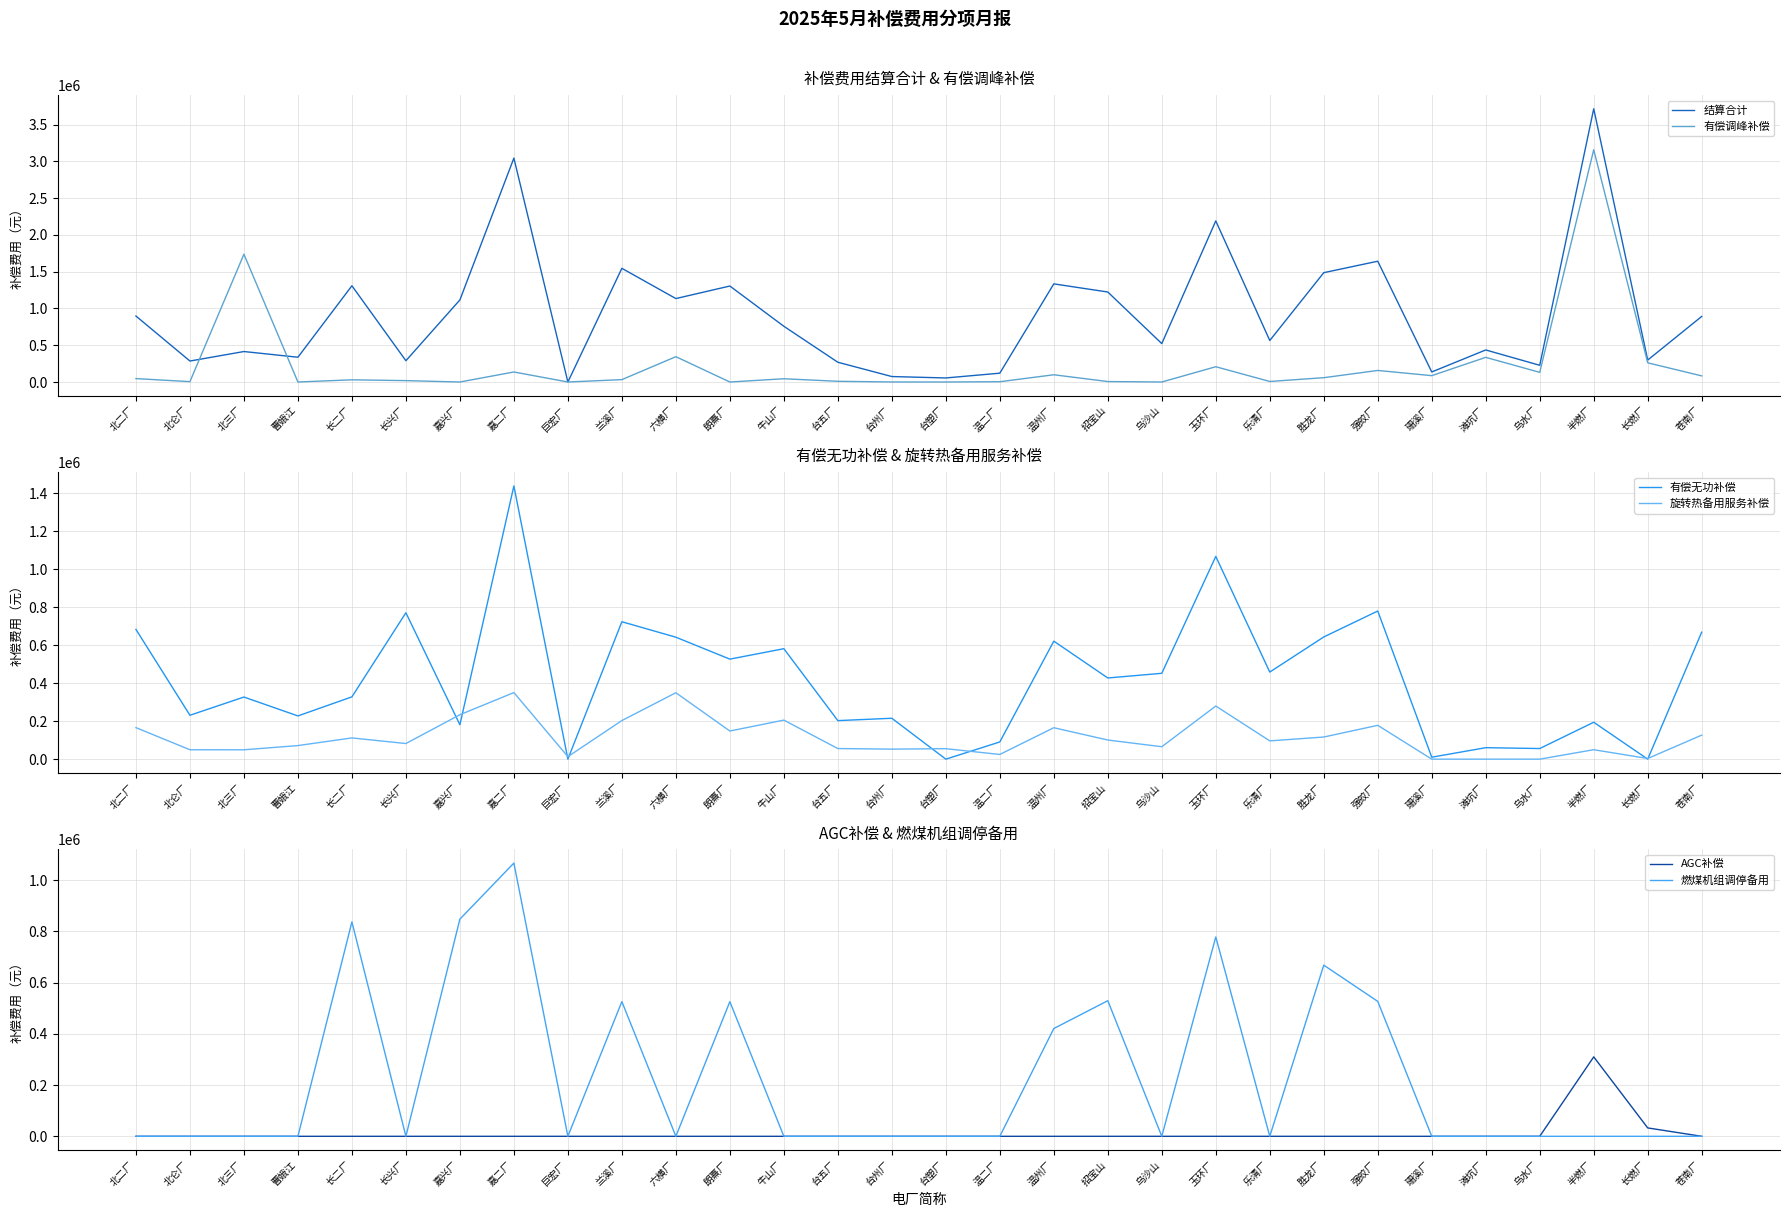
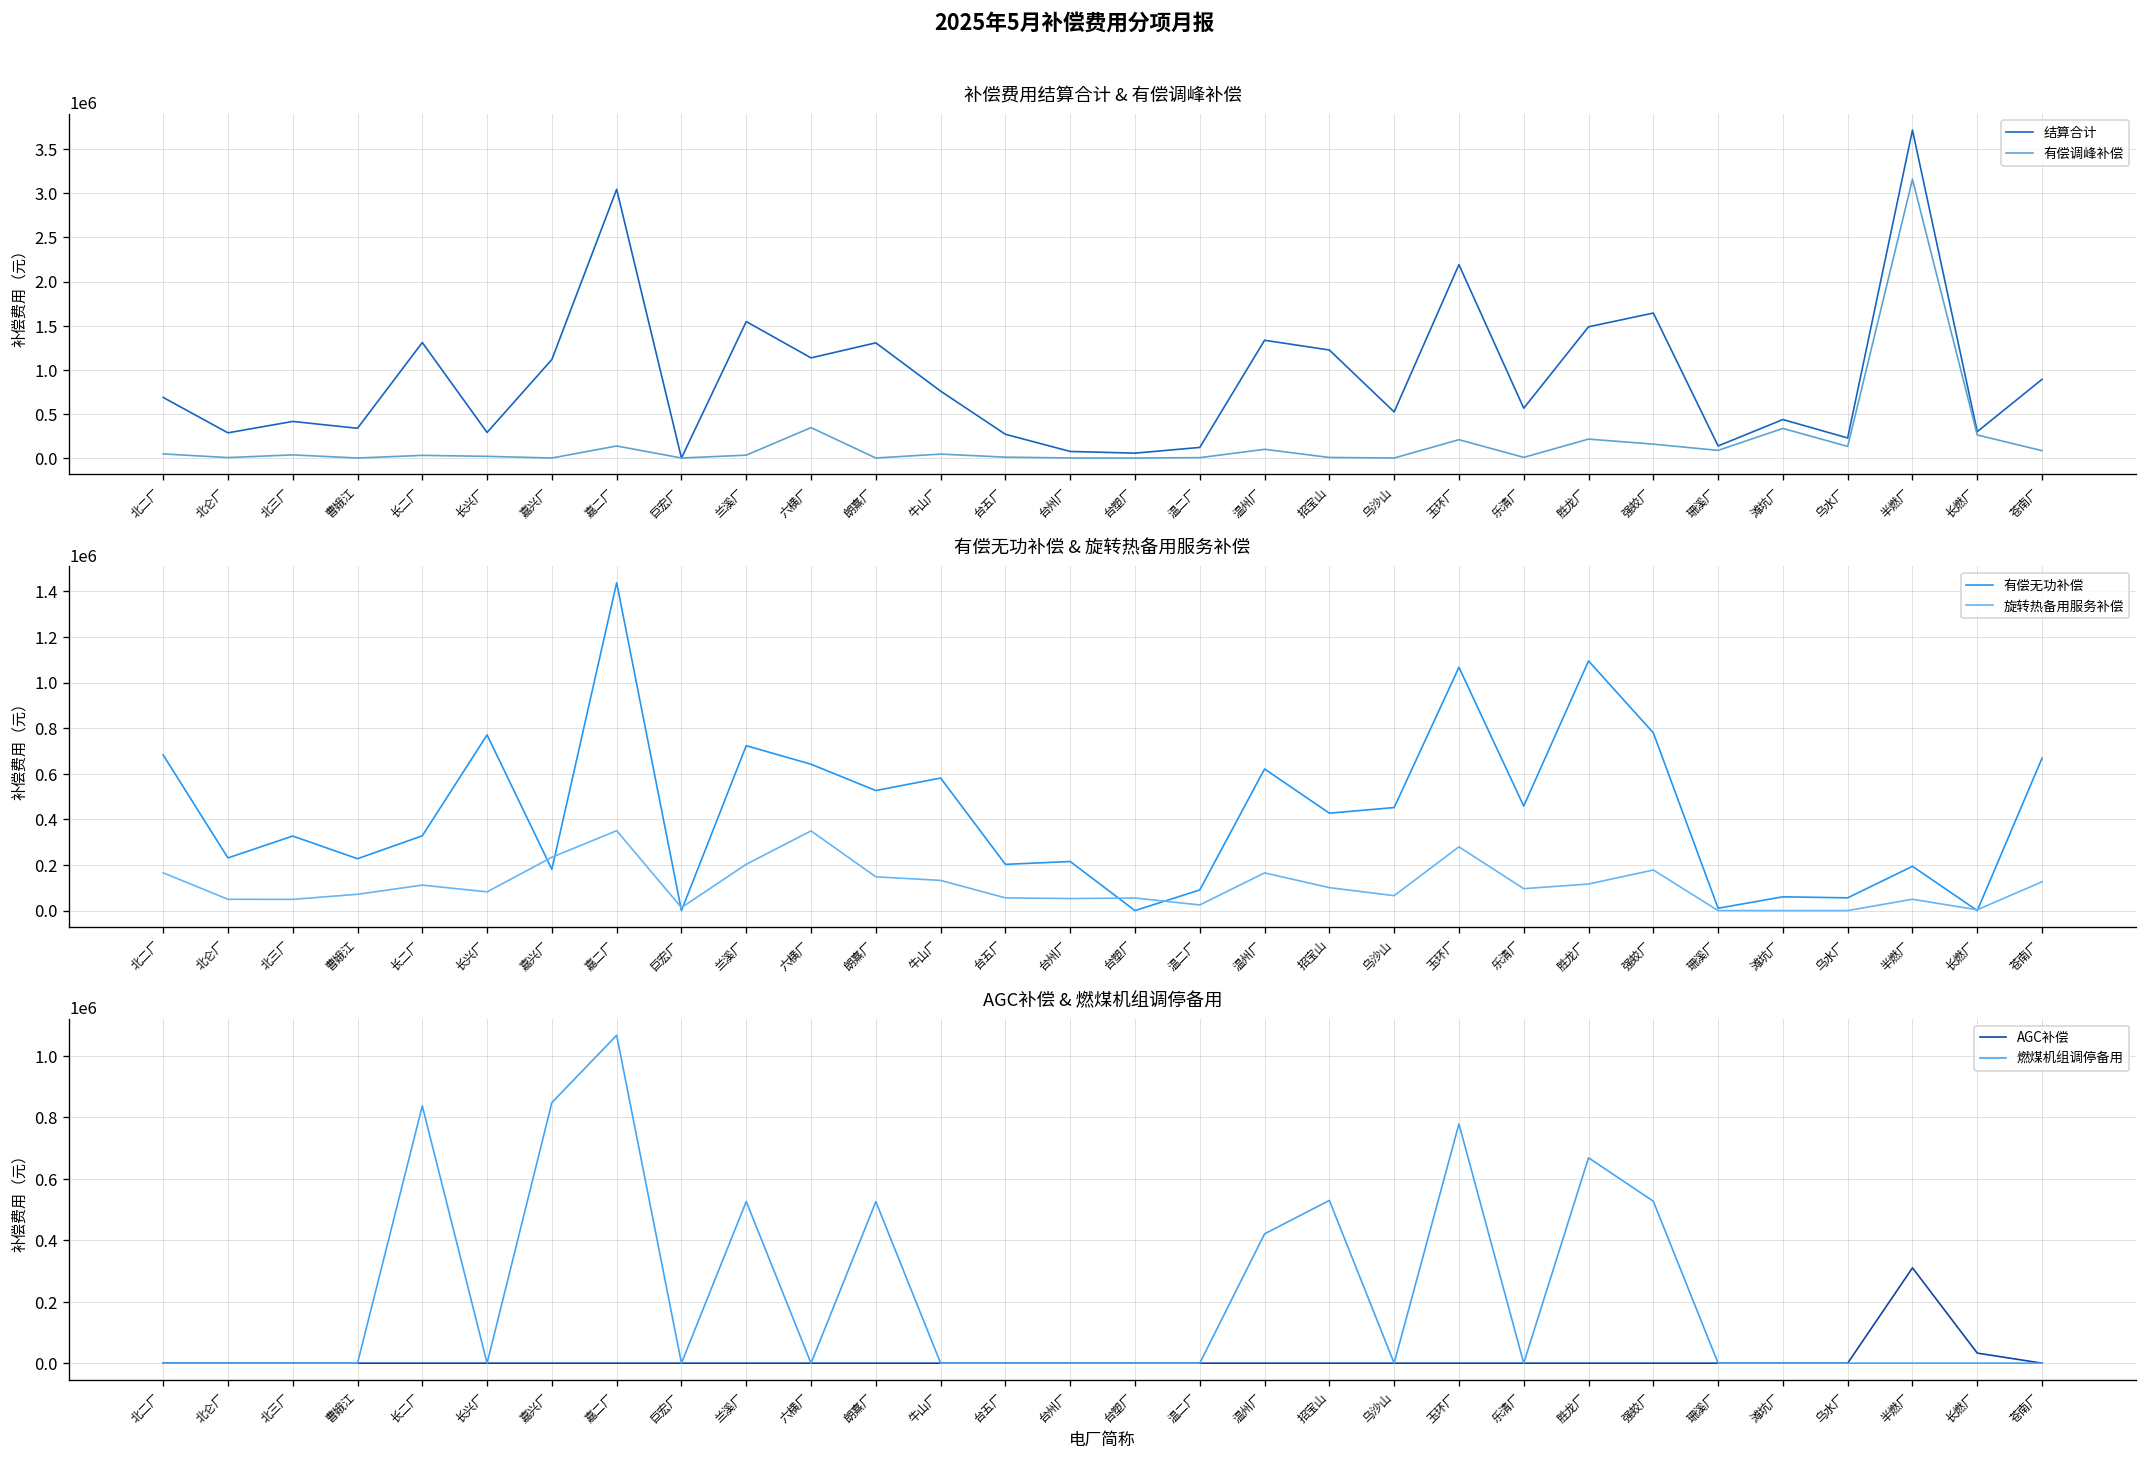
  {
    "补偿费用结算合计 & 有偿调峰补偿": {
      "结算合计": {
-       "北二厂": 900000,
+       "北二厂": 700000,
        "北仑厂": 300000,
        "北三厂": 400000,
        "曹娥江": 300000,
        "长二厂": 1300000,
        "长兴厂": 300000,
        "嘉兴厂": 1100000,
        "嘉二厂": 3000000,
        "兰溪厂": 1500000,
        "六横厂": 1100000,
        "朗熹厂": 1300000,
        "牛山厂": 800000,
        "台五厂": 300000,
        "台州厂": 100000,
        "台塑厂": 100000,
        "温二厂": 100000,
        "温州厂": 1300000,
        "招宝山": 1200000,
        "乌沙山": 500000,
        "玉环厂": 2200000,
        "乐清厂": 600000,
        "胜龙厂": 1500000,
        "强蛟厂": 1600000,
        "珊溪厂": 100000,
        "滩坑厂": 400000,
        "乌水厂": 200000,
        "半燃厂": 3700000,
        "长燃厂": 300000,
        "苍南厂": 900000
      },
      "有偿调峰补偿": {
        "北二厂": 0,
        "北仑厂": 0,
-       "北三厂": 1700000,
+       "北三厂": 0,
        "曹娥江": 0,
        "长二厂": 0,
        "长兴厂": 0,
        "嘉兴厂": 0,
        "嘉二厂": 100000,
        "兰溪厂": 0,
        "六横厂": 300000,
        "朗熹厂": 0,
        "牛山厂": 0,
        "台五厂": 0,
        "台州厂": 0,
        "台塑厂": 0,
        "温二厂": 0,
        "温州厂": 100000,
        "招宝山": 0,
        "乌沙山": 0,
        "玉环厂": 200000,
        "乐清厂": 0,
-       "胜龙厂": 100000,
+       "胜龙厂": 200000,
        "强蛟厂": 200000,
        "珊溪厂": 100000,
        "滩坑厂": 300000,
        "乌水厂": 100000,
        "半燃厂": 3200000,
        "长燃厂": 300000,
        "苍南厂": 100000
      }
    },
    "有偿无功补偿 & 旋转热备用服务补偿": {
      "有偿无功补偿": {
        "北二厂": 680000,
        "北仑厂": 230000,
        "北三厂": 330000,
        "曹娥江": 230000,
        "长二厂": 330000,
        "长兴厂": 770000,
        "嘉兴厂": 180000,
        "嘉二厂": 1440000,
        "巨宏厂": 0,
        "兰溪厂": 720000,
        "六横厂": 640000,
        "朗熹厂": 530000,
        "牛山厂": 580000,
        "台五厂": 200000,
        "台州厂": 220000,
        "台塑厂": 0,
        "温二厂": 90000,
        "温州厂": 620000,
        "招宝山": 430000,
        "乌沙山": 450000,
        "玉环厂": 1070000,
        "乐清厂": 460000,
-       "胜龙厂": 640000,
+       "胜龙厂": 1090000,
        "强蛟厂": 780000,
        "滩坑厂": 60000,
        "乌水厂": 60000,
        "半燃厂": 190000,
        "苍南厂": 670000
      },
      "旋转热备用服务补偿": {
        "北二厂": 170000,
        "北仑厂": 50000,
        "北三厂": 50000,
        "曹娥江": 70000,
        "长二厂": 110000,
        "长兴厂": 80000,
        "嘉兴厂": 230000,
        "嘉二厂": 350000,
        "巨宏厂": 10000,
        "兰溪厂": 200000,
        "六横厂": 350000,
        "朗熹厂": 150000,
-       "牛山厂": 210000,
+       "牛山厂": 130000,
        "台五厂": 60000,
        "台州厂": 50000,
        "台塑厂": 60000,
        "温二厂": 20000,
        "温州厂": 170000,
        "招宝山": 100000,
        "乌沙山": 70000,
        "玉环厂": 280000,
        "乐清厂": 100000,
        "胜龙厂": 120000,
        "强蛟厂": 180000,
        "滩坑厂": 0,
        "乌水厂": 0,
        "半燃厂": 50000,
        "苍南厂": 130000
      }
    },
    "AGC补偿 & 燃煤机组调停备用": {
      "AGC补偿": {
        "长二厂": 0,
        "嘉兴厂": 0,
        "嘉二厂": 0,
        "兰溪厂": 0,
        "朗熹厂": 0,
        "温州厂": 0,
        "招宝山": 0,
        "玉环厂": 0,
        "胜龙厂": 0,
        "强蛟厂": 0,
        "半燃厂": 310000,
        "长燃厂": 30000
      },
      "燃煤机组调停备用": {
        "长二厂": 840000,
        "嘉兴厂": 850000,
        "嘉二厂": 1070000,
        "兰溪厂": 530000,
        "朗熹厂": 530000,
        "温州厂": 420000,
        "招宝山": 530000,
        "玉环厂": 780000,
        "胜龙厂": 670000,
        "强蛟厂": 530000,
        "半燃厂": 0,
        "长燃厂": 0
      }
    }
  }
